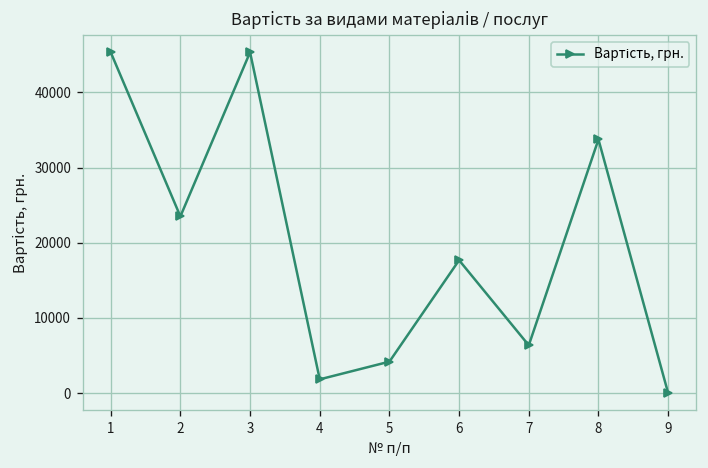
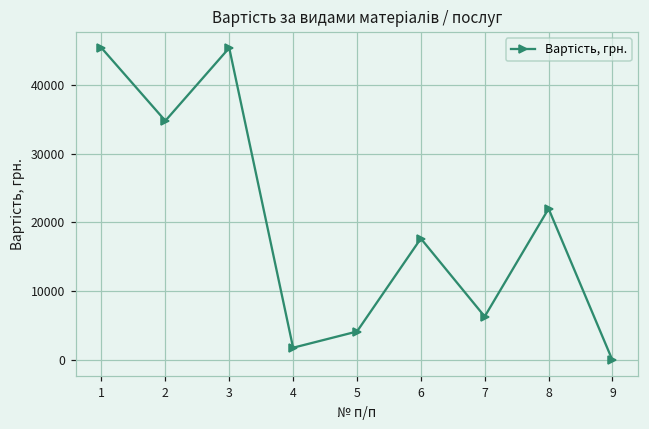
  {
    "1": 45000,
-   "2": 23000,
+   "2": 35000,
    "3": 45000,
    "4": 2000,
    "5": 4000,
    "6": 18000,
    "7": 6000,
-   "8": 34000,
+   "8": 22000,
    "9": 0
  }
